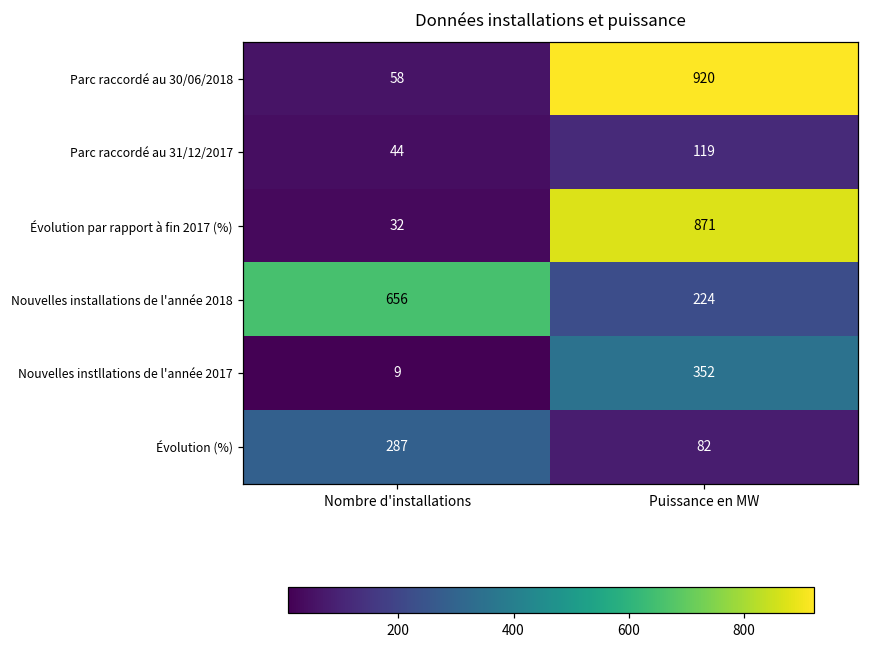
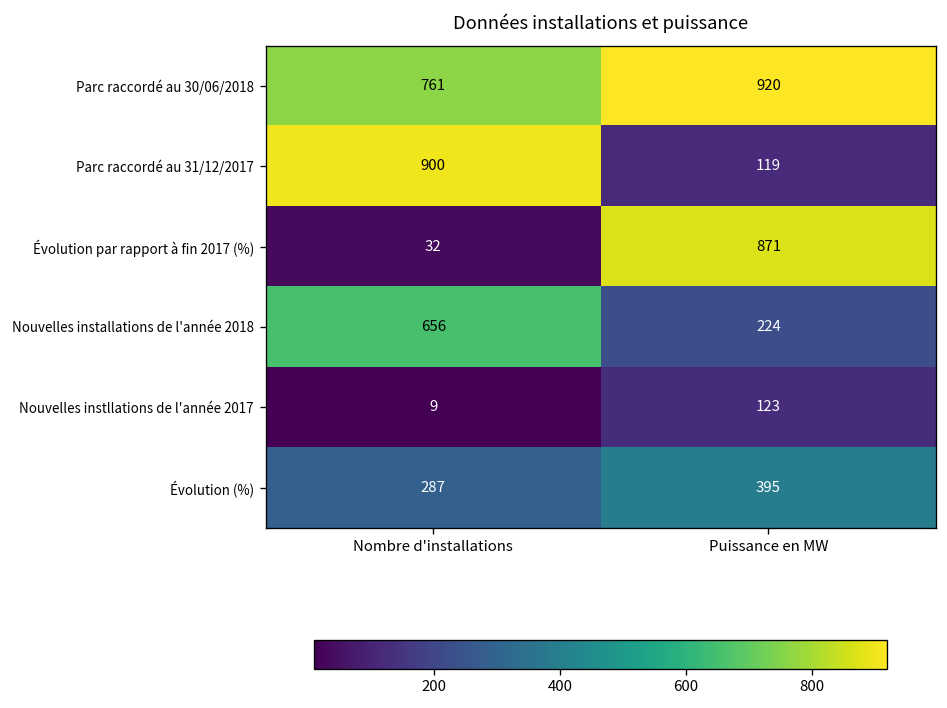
  {
    "Parc raccordé au 30/06/2018": {
-     "Nombre d'installations": 58,
+     "Nombre d'installations": 761,
      "Puissance en MW": 920
    },
    "Parc raccordé au 31/12/2017": {
-     "Nombre d'installations": 44,
+     "Nombre d'installations": 900,
      "Puissance en MW": 119
    },
    "Évolution par rapport à fin 2017 (%)": {
      "Nombre d'installations": 32,
      "Puissance en MW": 871
    },
    "Nouvelles installations de l'année 2018": {
      "Nombre d'installations": 656,
      "Puissance en MW": 224
    },
    "Nouvelles instllations de l'année 2017": {
      "Nombre d'installations": 9,
-     "Puissance en MW": 352
+     "Puissance en MW": 123
    },
    "Évolution (%)": {
      "Nombre d'installations": 287,
-     "Puissance en MW": 82
+     "Puissance en MW": 395
    }
  }
